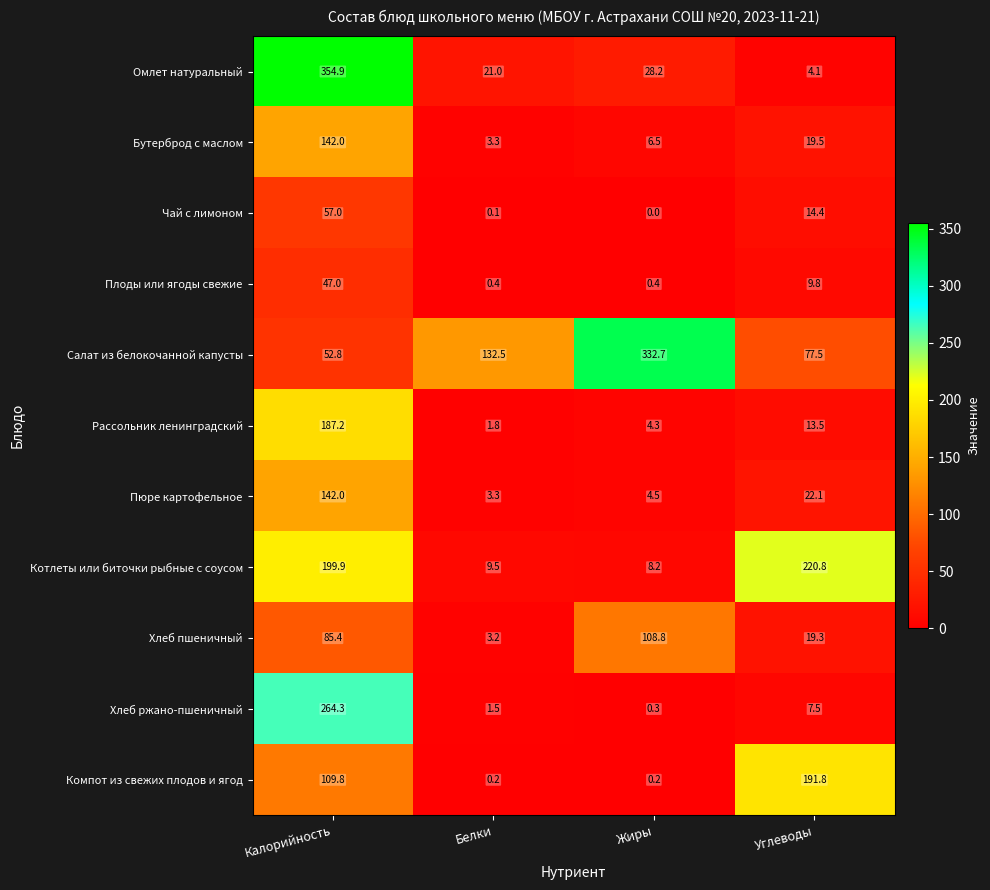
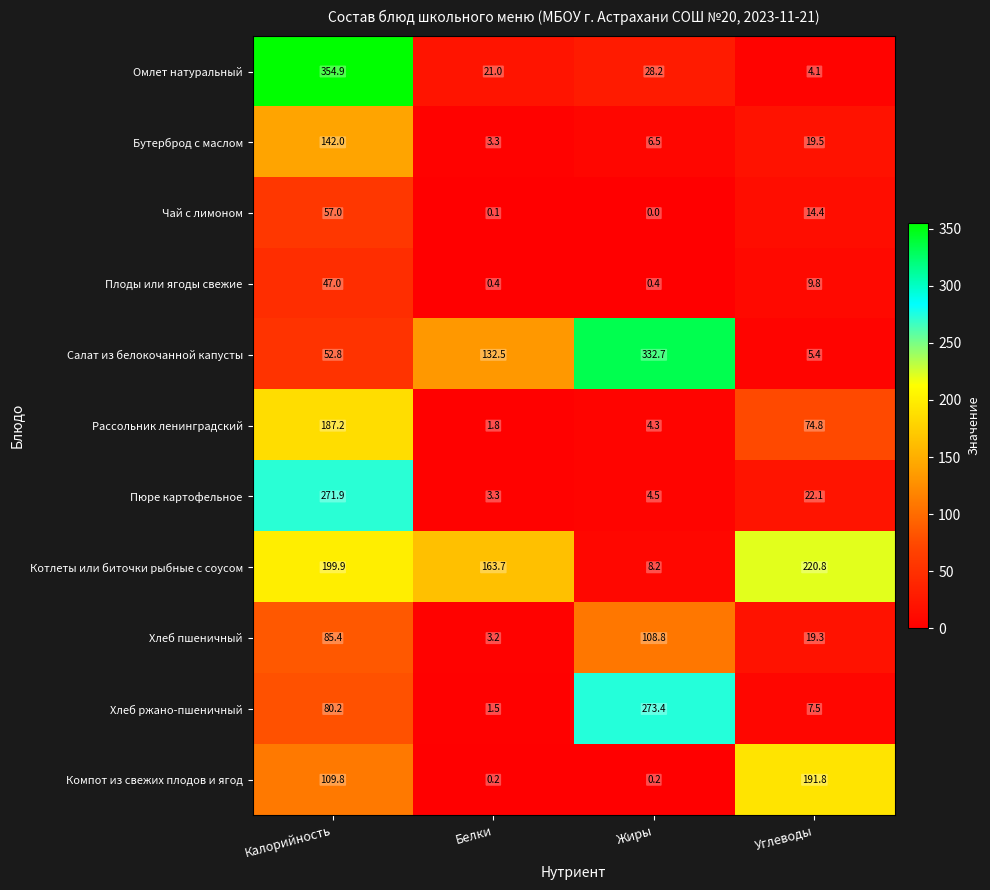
  {
    "Салат из белокочанной капусты": {
-     "Углеводы": 77.5
+     "Углеводы": 5.4
    },
    "Рассольник ленинградский": {
-     "Углеводы": 13.5
+     "Углеводы": 74.8
    },
    "Пюре картофельное": {
-     "Калорийность": 142.0
+     "Калорийность": 271.9
    },
    "Котлеты или биточки рыбные с соусом": {
-     "Белки": 9.5
+     "Белки": 163.7
    },
    "Хлеб ржано-пшеничный": {
-     "Калорийность": 264.3,
-     "Жиры": 0.3
+     "Калорийность": 80.2,
+     "Жиры": 273.4
    }
  }
